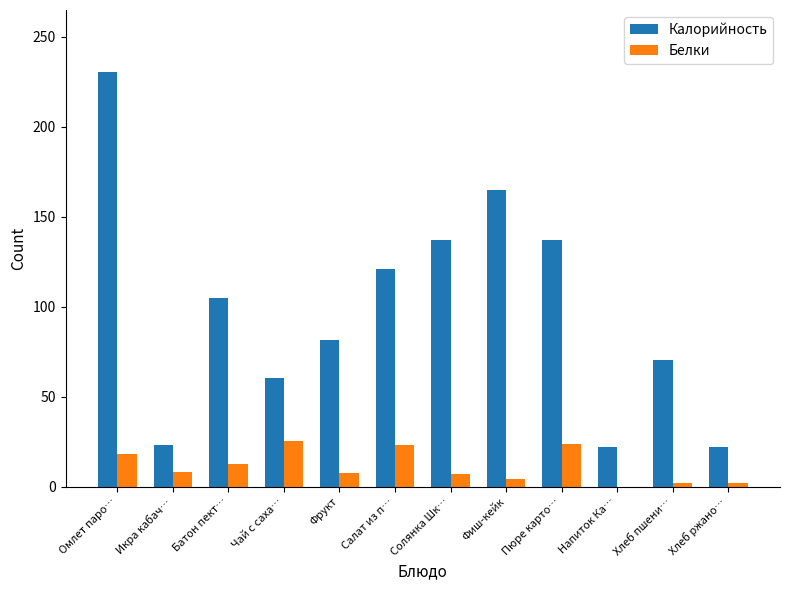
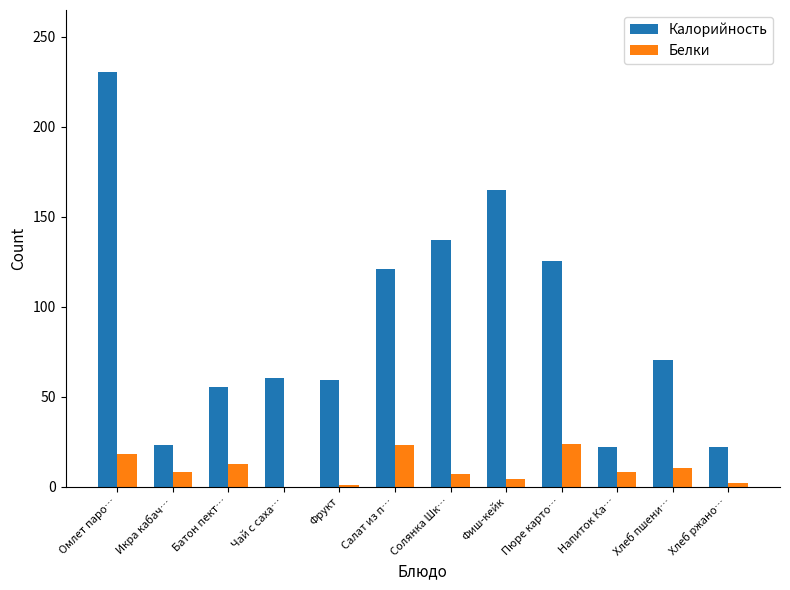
  {
    "Калорийность": {
      "Омлет паро…": 230,
      "Икра кабач…": 23,
-     "Батон пект…": 105,
+     "Батон пект…": 56,
      "Чай с саха…": 61,
-     "Фрукт": 82,
+     "Фрукт": 59,
      "Салат из п…": 121,
      "Солянка Шк…": 137,
      "Фиш-кейк": 165,
-     "Пюре карто…": 137,
+     "Пюре карто…": 126,
      "Напиток Ка…": 22,
      "Хлеб пшени…": 70,
      "Хлеб ржано…": 22
    },
    "Белки": {
      "Омлет паро…": 18,
      "Икра кабач…": 8,
      "Батон пект…": 13,
-     "Чай с саха…": 26,
-     "Фрукт": 8,
+     "Чай с саха…": 0,
+     "Фрукт": 1,
      "Салат из п…": 23,
      "Солянка Шк…": 7,
      "Фиш-кейк": 4,
      "Пюре карто…": 24,
-     "Напиток Ка…": 0,
-     "Хлеб пшени…": 2,
+     "Напиток Ка…": 8,
+     "Хлеб пшени…": 11,
      "Хлеб ржано…": 2
    }
  }
